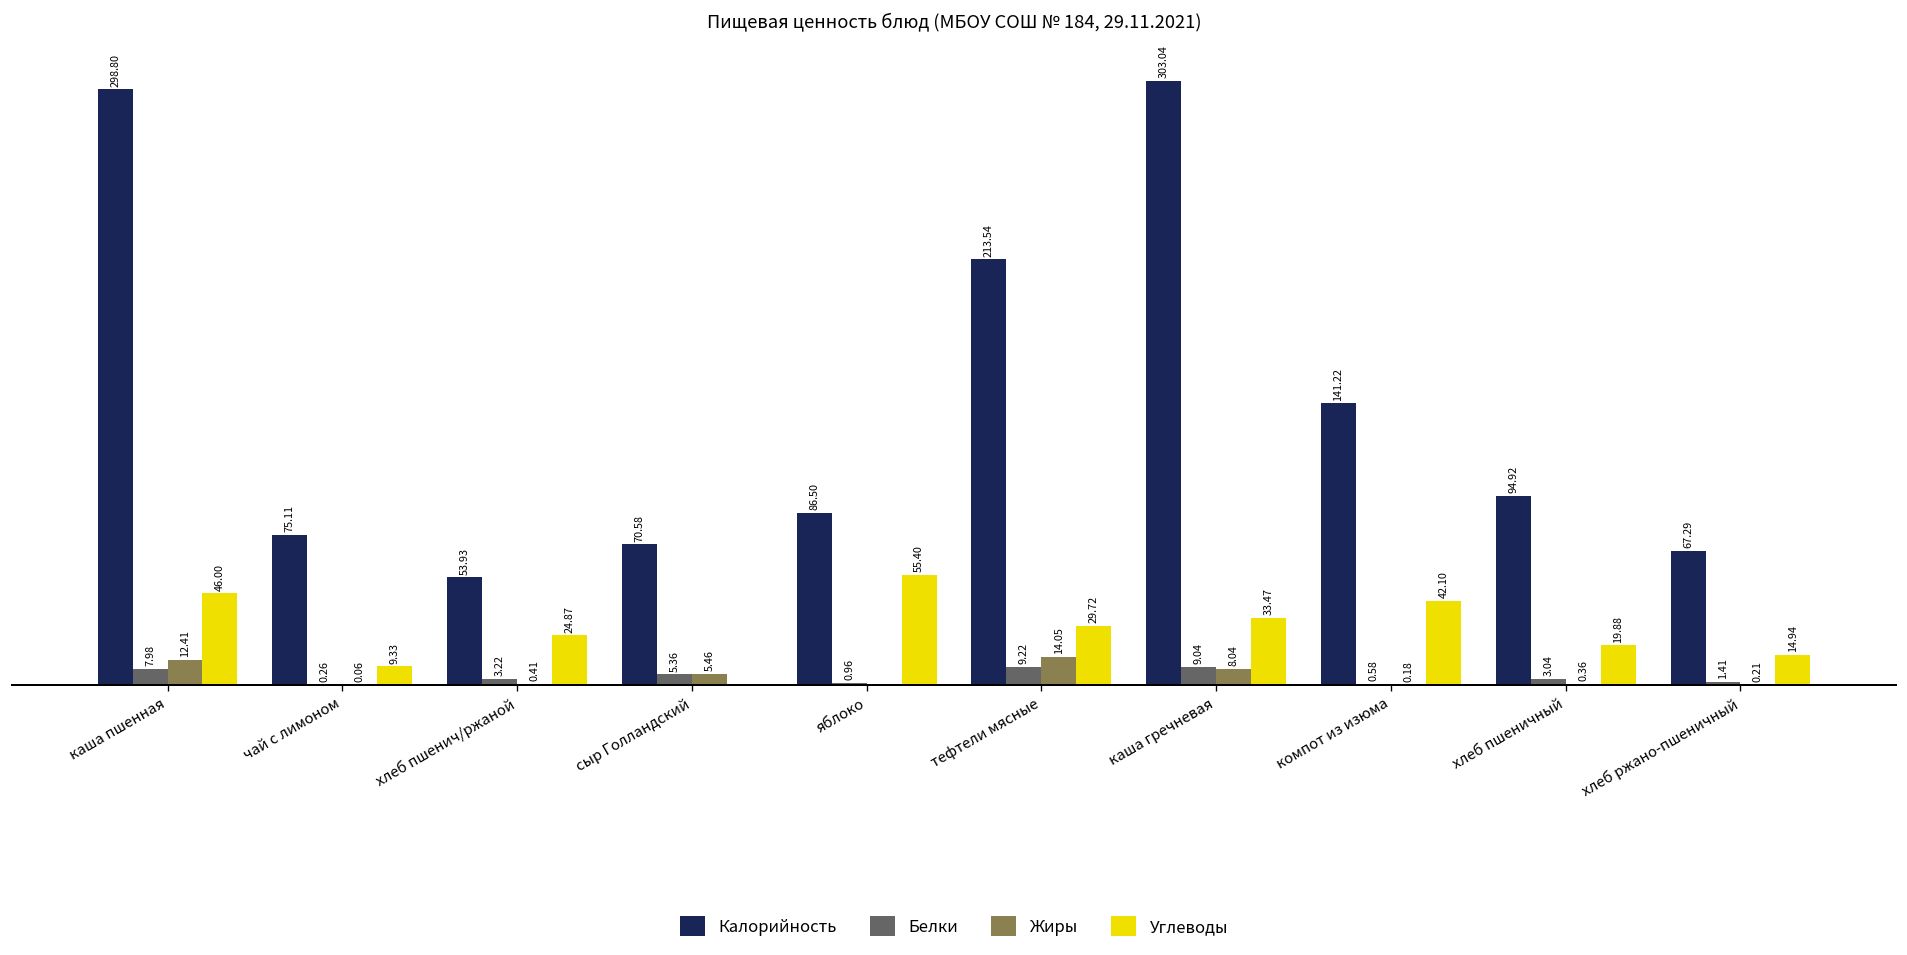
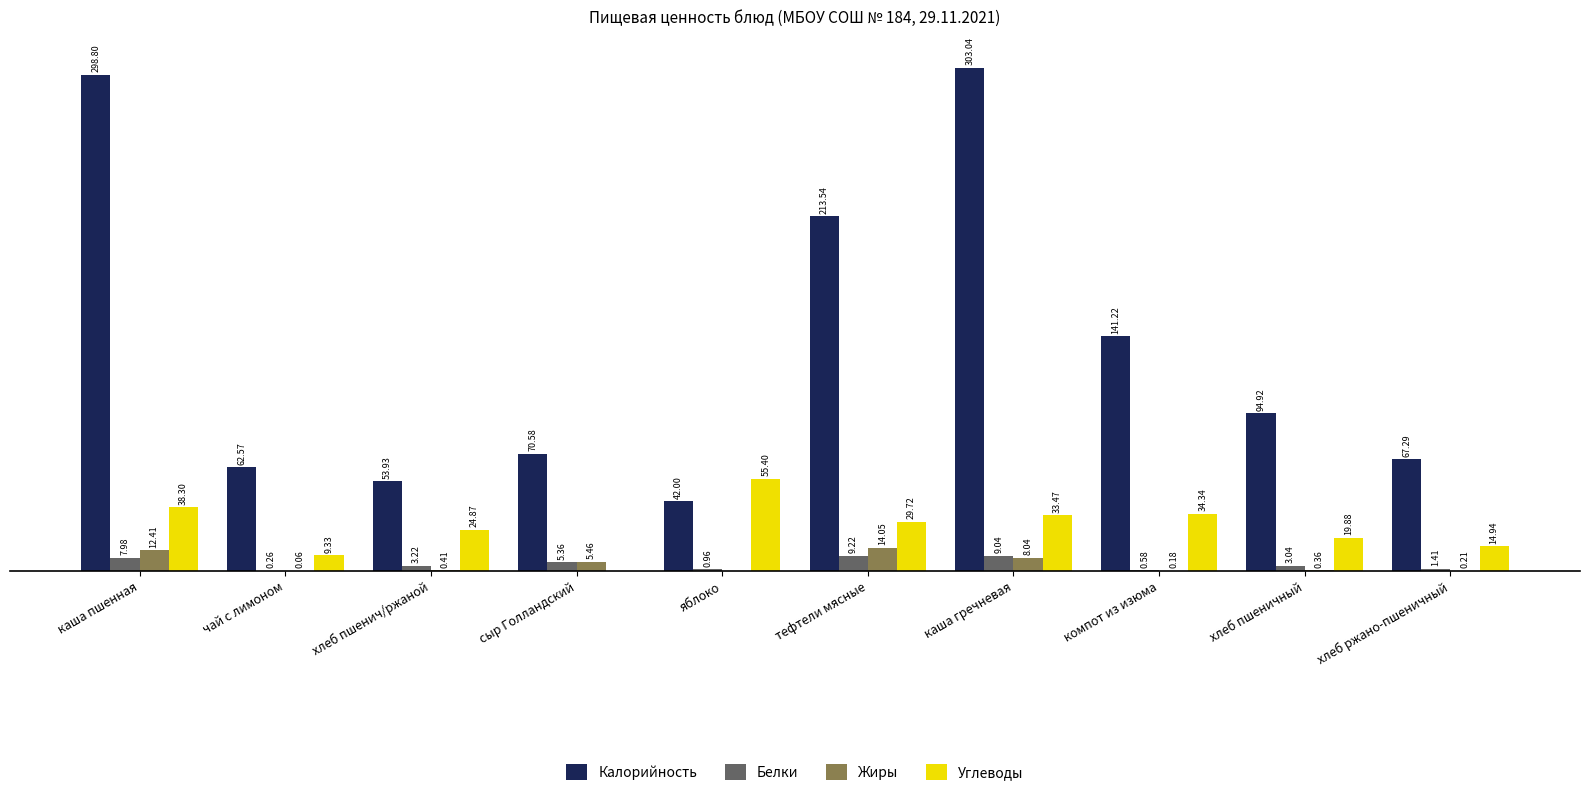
  {
    "Калорийность": {
      "каша пшенная": 298.80,
-     "чай с лимоном": 75.11,
+     "чай с лимоном": 62.57,
      "хлеб пшенич/ржаной": 53.93,
      "сыр Голландский": 70.58,
-     "яблоко": 86.50,
+     "яблоко": 42.00,
      "тефтели мясные": 213.54,
      "каша гречневая": 303.04,
      "компот из изюма": 141.22,
      "хлеб пшеничный": 94.92,
      "хлеб ржано-пшеничный": 67.29
    },
    "Углеводы": {
-     "каша пшенная": 46.00,
+     "каша пшенная": 38.30,
      "чай с лимоном": 9.33,
      "хлеб пшенич/ржаной": 24.87,
      "яблоко": 55.40,
      "тефтели мясные": 29.72,
      "каша гречневая": 33.47,
-     "компот из изюма": 42.10,
+     "компот из изюма": 34.34,
      "хлеб пшеничный": 19.88,
      "хлеб ржано-пшеничный": 14.94
    }
  }
